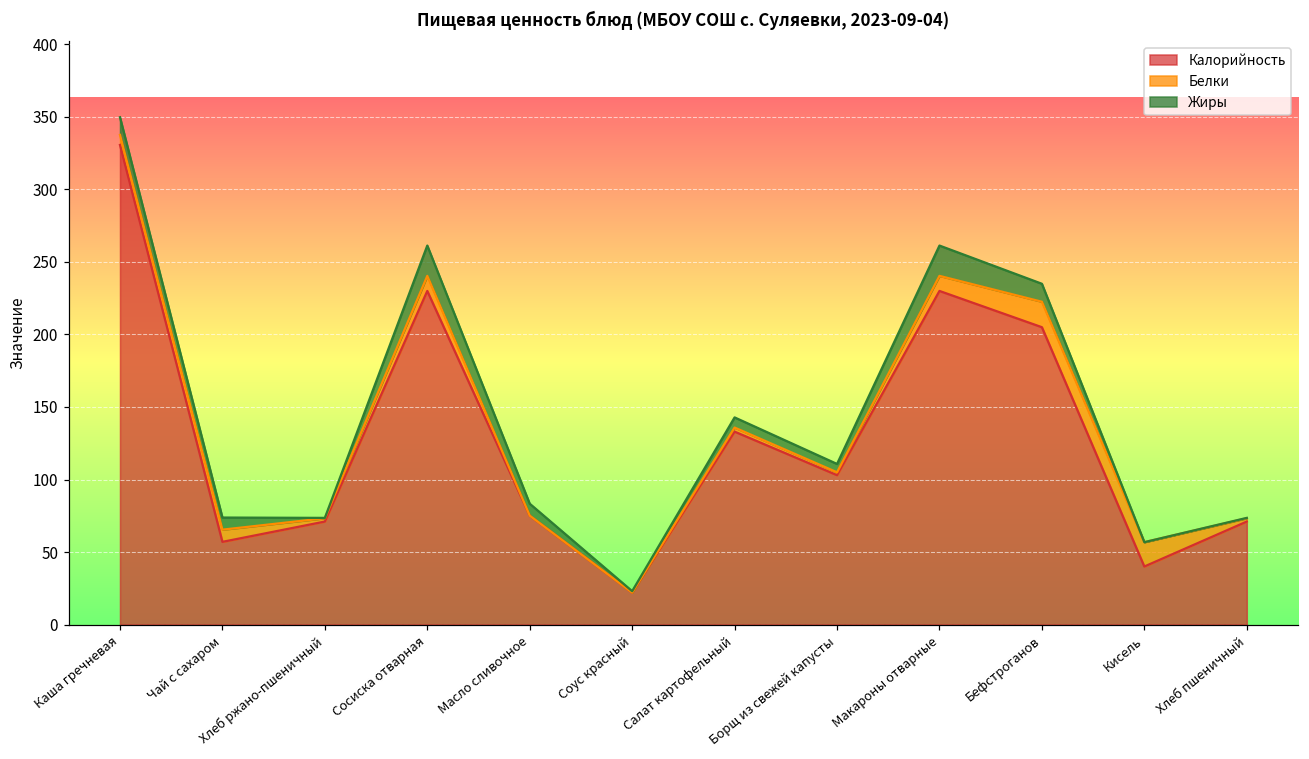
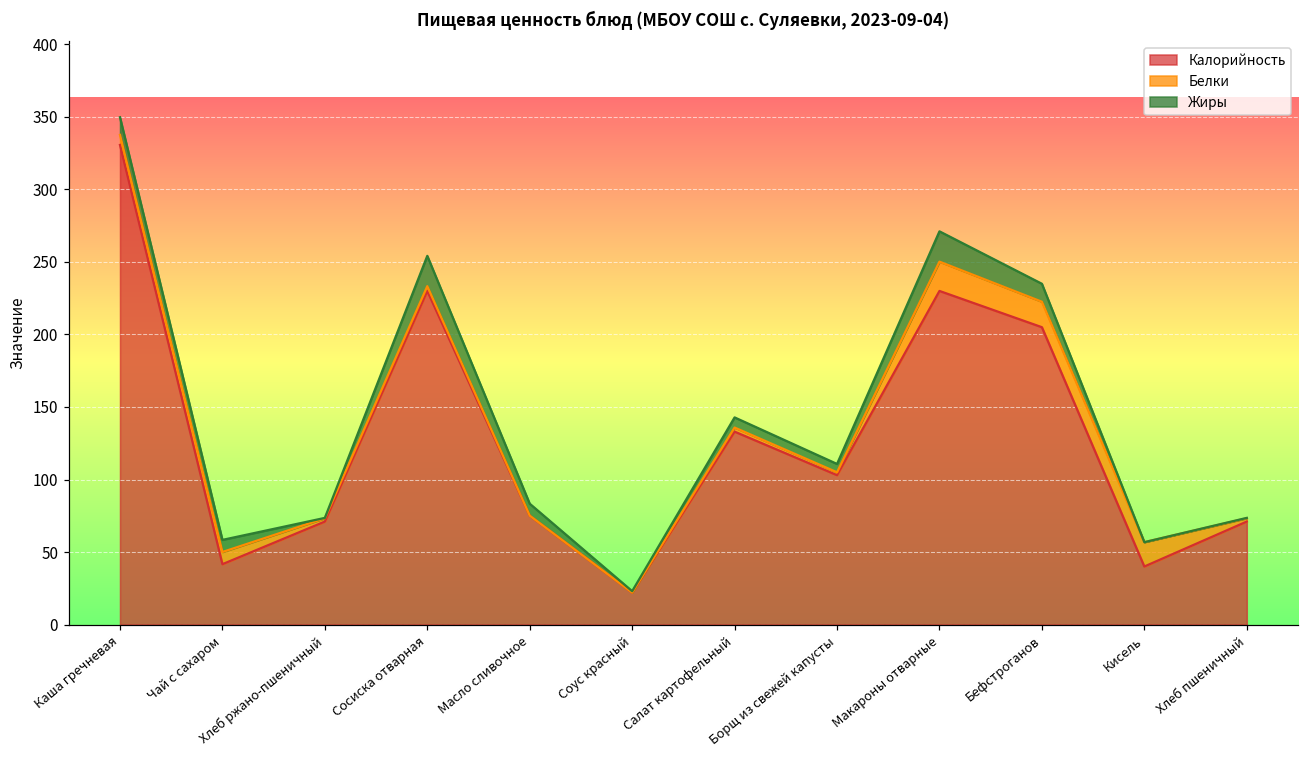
  {
    "Калорийность": {
      "Каша гречневая": 331,
-     "Чай с сахаром": 57,
+     "Чай с сахаром": 42,
      "Хлеб ржано-пшеничный": 71,
      "Сосиска отварная": 230,
      "Салат картофельный": 133,
      "Борщ из свежей капусты": 103,
      "Макароны отварные": 230,
      "Бефстроганов": 205,
      "Кисель": 40,
      "Хлеб пшеничный": 71
    },
    "Белки": {
      "Каша гречневая": 7,
      "Чай с сахаром": 8,
-     "Сосиска отварная": 10,
+     "Сосиска отварная": 3,
      "Салат картофельный": 3,
      "Борщ из свежей капусты": 2,
-     "Макароны отварные": 10,
+     "Макароны отварные": 20,
      "Бефстроганов": 18
    },
    "Жиры": {
      "Каша гречневая": 12,
      "Чай с сахаром": 8,
      "Сосиска отварная": 21,
      "Масло сливочное": 8,
      "Салат картофельный": 7,
      "Борщ из свежей капусты": 6,
      "Макароны отварные": 21,
      "Бефстроганов": 12
    }
  }
